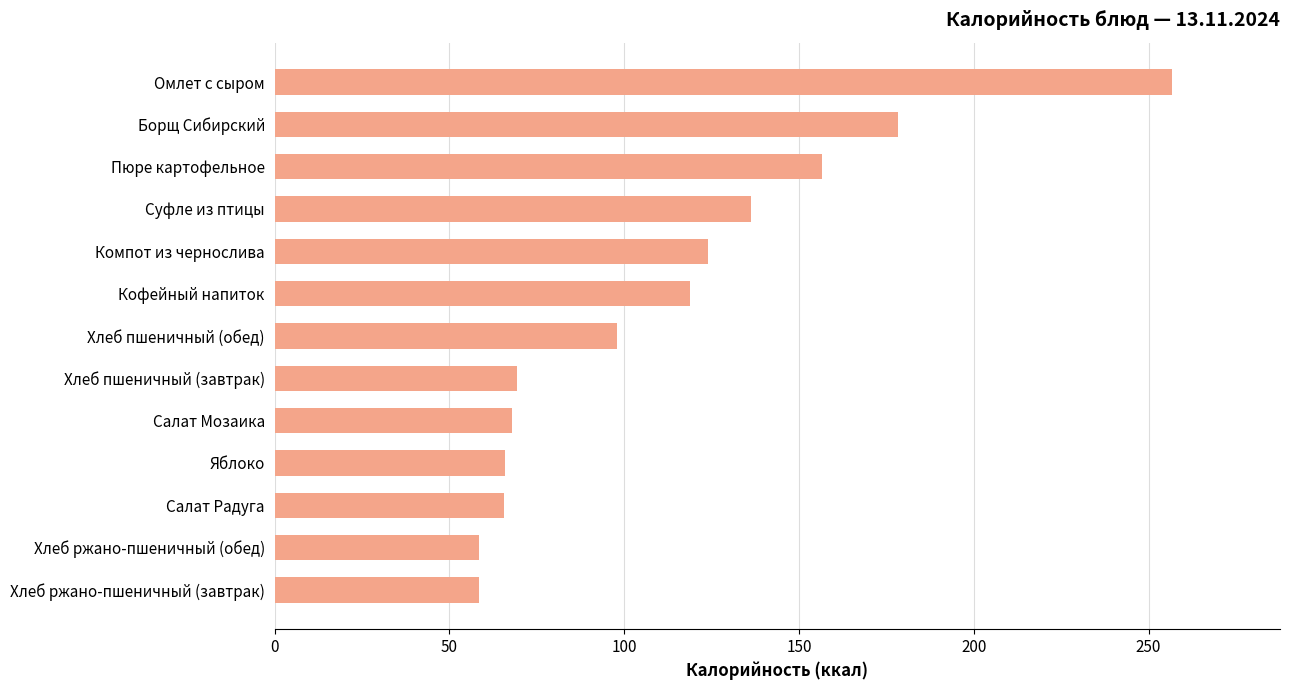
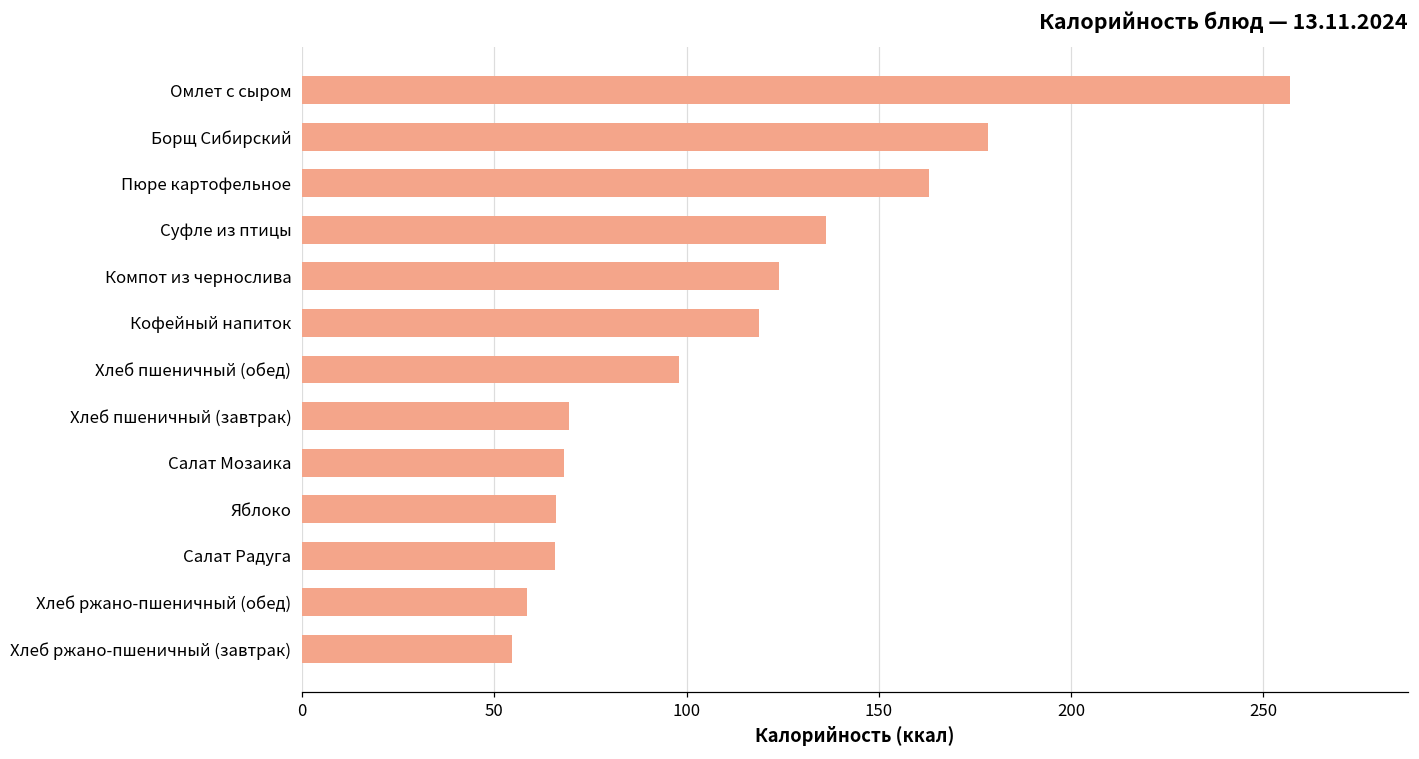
  {
    "Омлет с сыром": 257,
    "Борщ Сибирский": 178,
-   "Пюре картофельное": 157,
+   "Пюре картофельное": 163,
    "Суфле из птицы": 136,
    "Компот из чернослива": 124,
    "Кофейный напиток": 119,
    "Хлеб пшеничный (обед)": 98,
    "Хлеб пшеничный (завтрак)": 69,
    "Салат Мозаика": 68,
    "Яблоко": 66,
    "Салат Радуга": 66,
    "Хлеб ржано-пшеничный (обед)": 58,
-   "Хлеб ржано-пшеничный (завтрак)": 58
+   "Хлеб ржано-пшеничный (завтрак)": 55
  }
